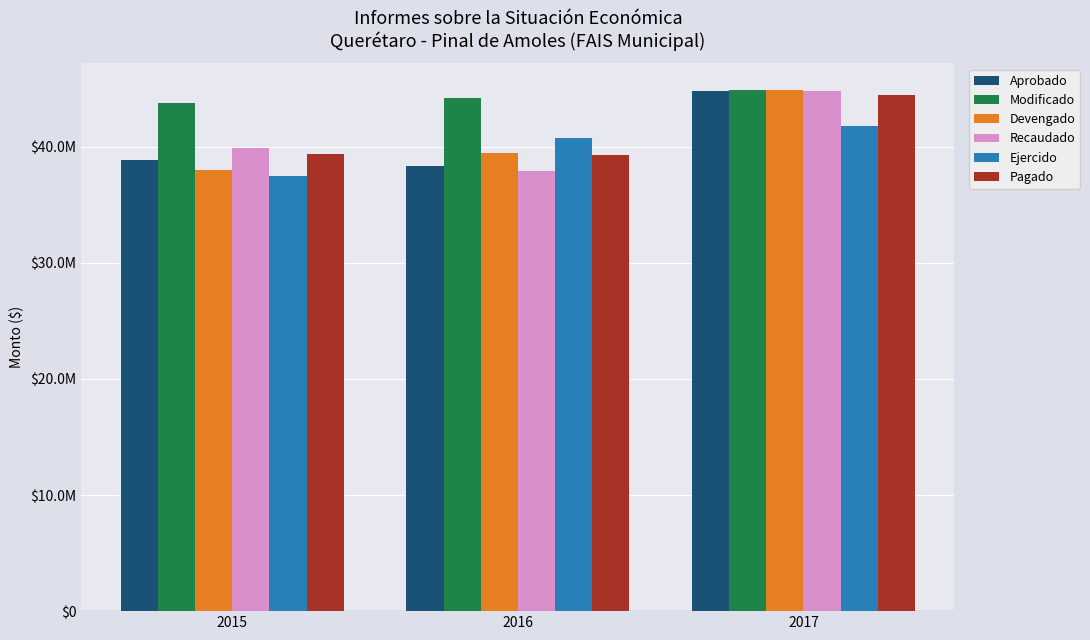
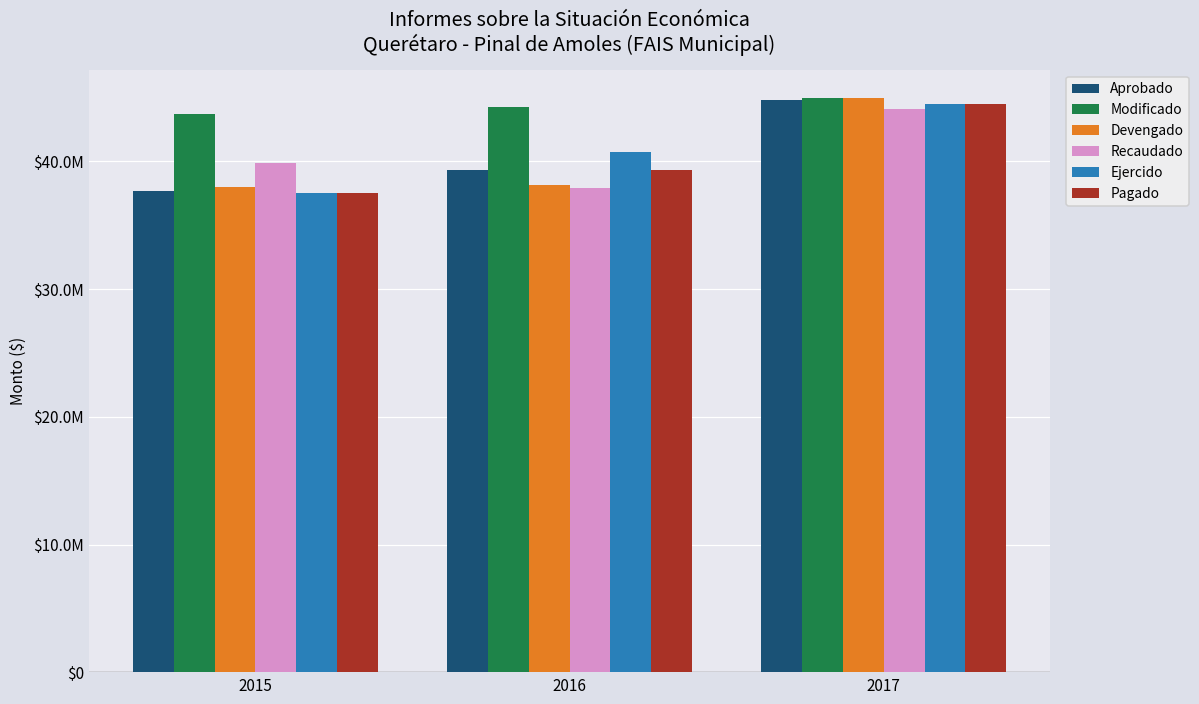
  {
    "Aprobado": {
-     "2015": "$38900000",
-     "2016": "$38400000",
+     "2015": "$37700000",
+     "2016": "$39400000",
      "2017": "$44800000"
    },
    "Modificado": {
      "2015": "$43700000",
      "2016": "$44200000",
      "2017": "$44900000"
    },
    "Devengado": {
      "2015": "$38000000",
-     "2016": "$39500000",
+     "2016": "$38100000",
      "2017": "$44900000"
    },
    "Recaudado": {
      "2015": "$39900000",
      "2016": "$37900000",
-     "2017": "$44800000"
+     "2017": "$44100000"
    },
    "Ejercido": {
      "2015": "$37500000",
      "2016": "$40700000",
-     "2017": "$41800000"
+     "2017": "$44500000"
    },
    "Pagado": {
-     "2015": "$39400000",
+     "2015": "$37500000",
      "2016": "$39300000",
      "2017": "$44500000"
    }
  }
